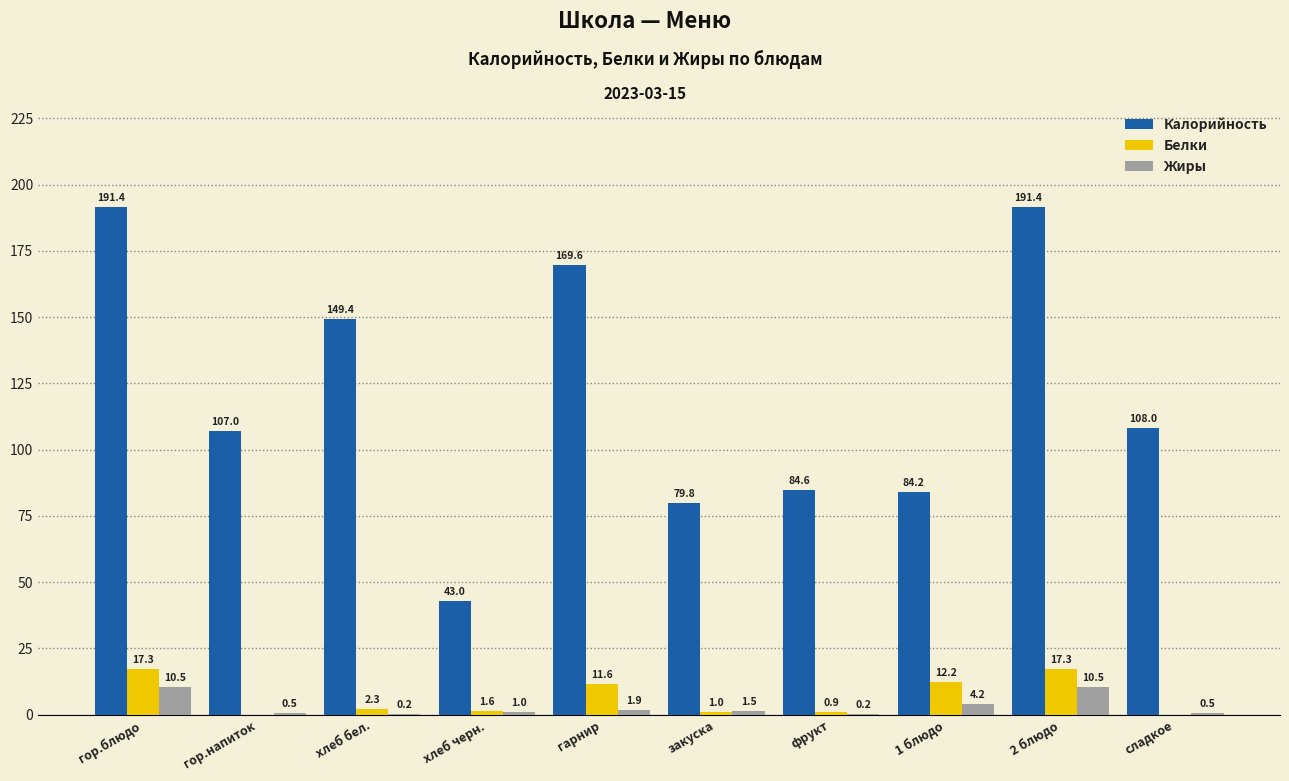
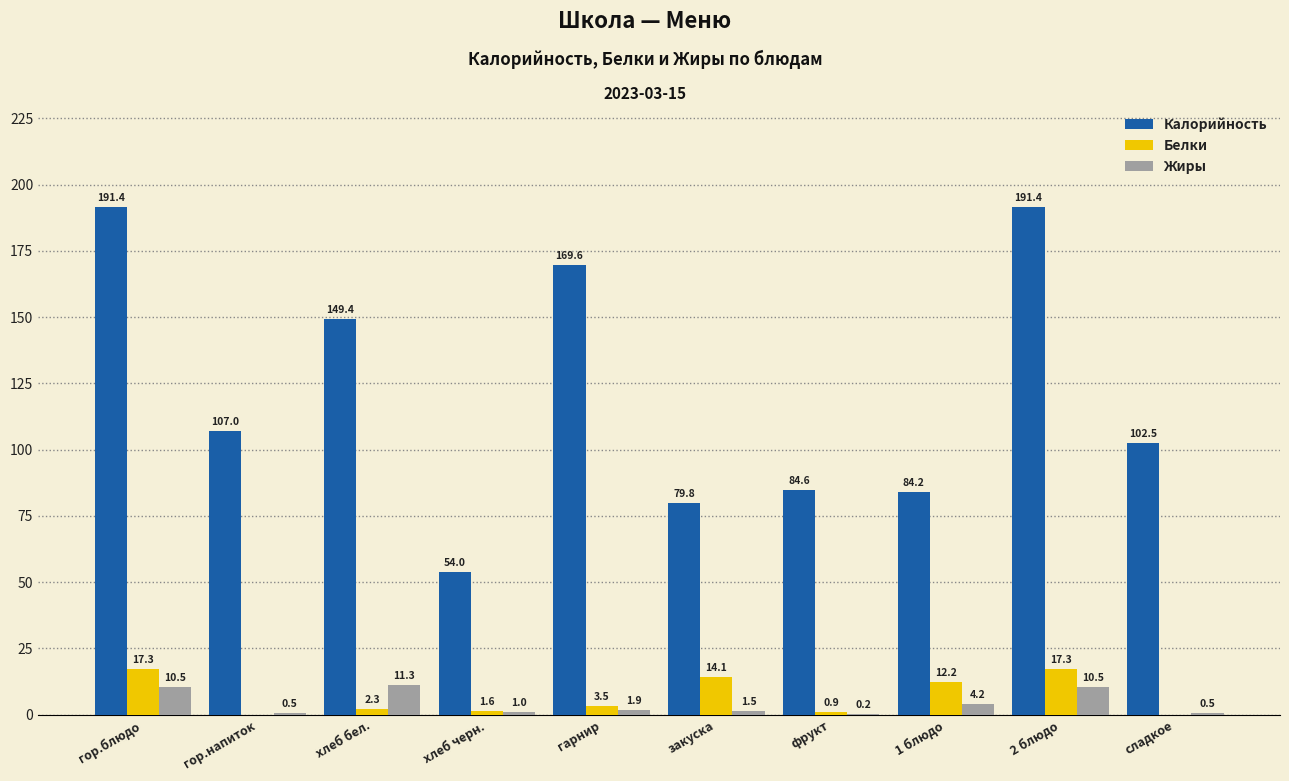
  {
    "Калорийность": {
      "гор.блюдо": 191.4,
      "гор.напиток": 107.0,
      "хлеб бел.": 149.4,
-     "хлеб черн.": 43.0,
+     "хлеб черн.": 54.0,
      "гарнир": 169.6,
      "закуска": 79.8,
      "фрукт": 84.6,
      "1 блюдо": 84.2,
      "2 блюдо": 191.4,
-     "сладкое": 108.0
+     "сладкое": 102.5
    },
    "Белки": {
      "гор.блюдо": 17.3,
      "хлеб бел.": 2.3,
      "хлеб черн.": 1.6,
-     "гарнир": 11.6,
-     "закуска": 1.0,
+     "гарнир": 3.5,
+     "закуска": 14.1,
      "фрукт": 0.9,
      "1 блюдо": 12.2,
      "2 блюдо": 17.3
    },
    "Жиры": {
      "гор.блюдо": 10.5,
      "гор.напиток": 0.5,
-     "хлеб бел.": 0.2,
+     "хлеб бел.": 11.3,
      "хлеб черн.": 1.0,
      "гарнир": 1.9,
      "закуска": 1.5,
      "фрукт": 0.2,
      "1 блюдо": 4.2,
      "2 блюдо": 10.5,
      "сладкое": 0.5
    }
  }
